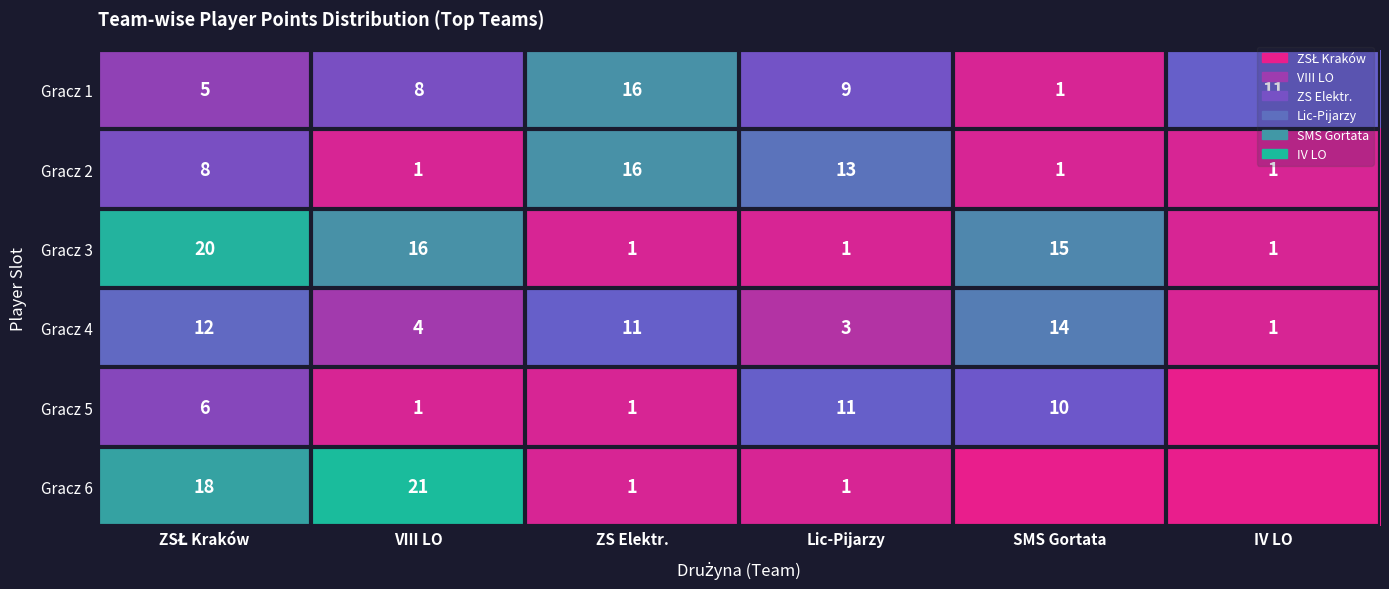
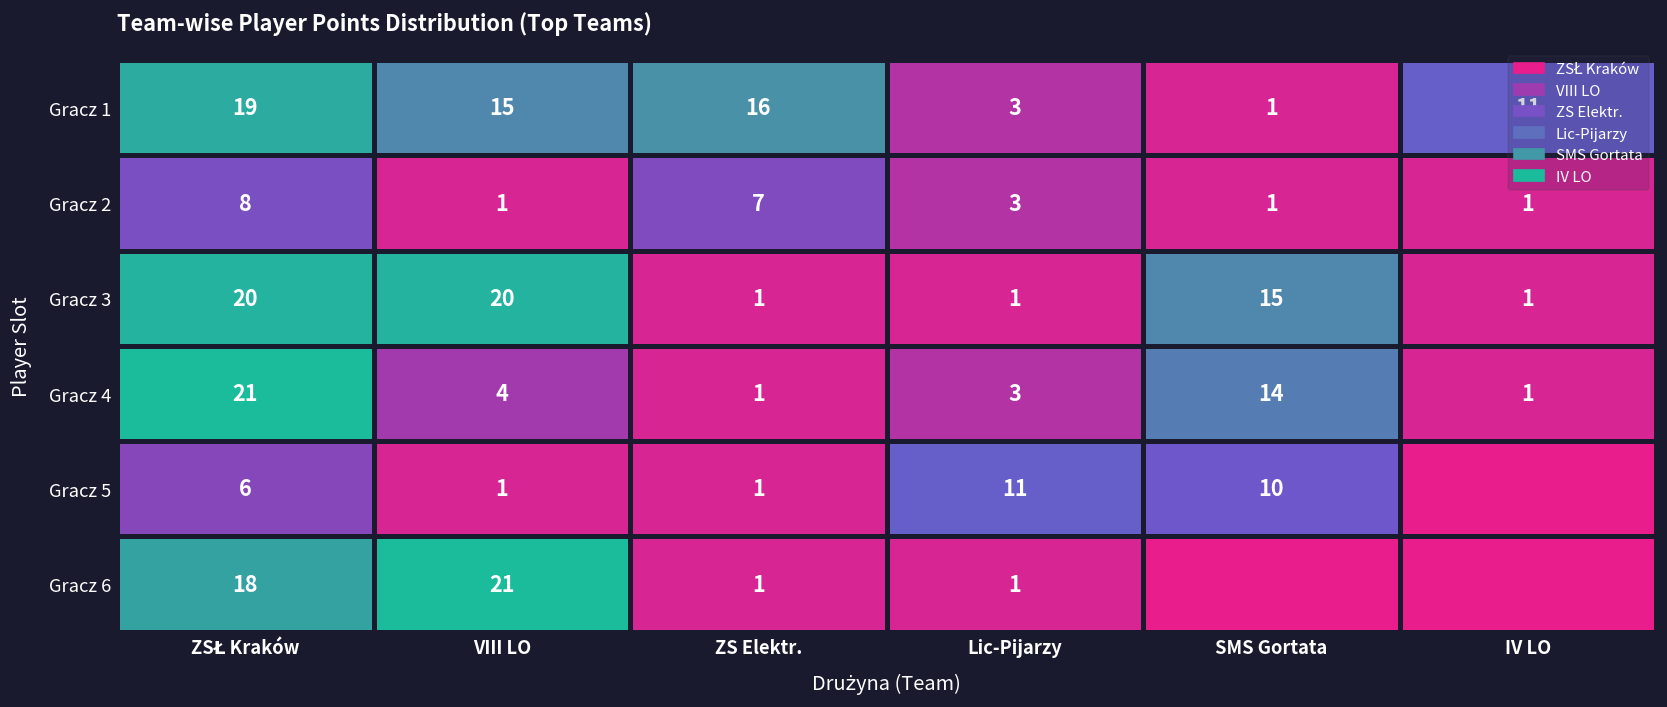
  {
    "Gracz 1": {
-     "ZSŁ Kraków": 5,
-     "VIII LO": 8,
+     "ZSŁ Kraków": 19,
+     "VIII LO": 15,
      "ZS Elektr.": 16,
-     "Lic-Pijarzy": 9,
+     "Lic-Pijarzy": 3,
      "SMS Gortata": 1
    },
    "Gracz 2": {
      "ZSŁ Kraków": 8,
      "VIII LO": 1,
-     "ZS Elektr.": 16,
-     "Lic-Pijarzy": 13,
+     "ZS Elektr.": 7,
+     "Lic-Pijarzy": 3,
      "SMS Gortata": 1
    },
    "Gracz 3": {
      "ZSŁ Kraków": 20,
-     "VIII LO": 16,
+     "VIII LO": 20,
      "ZS Elektr.": 1,
      "Lic-Pijarzy": 1,
      "SMS Gortata": 15,
      "IV LO": 1
    },
    "Gracz 4": {
-     "ZSŁ Kraków": 12,
+     "ZSŁ Kraków": 21,
      "VIII LO": 4,
-     "ZS Elektr.": 11,
+     "ZS Elektr.": 1,
      "Lic-Pijarzy": 3,
      "SMS Gortata": 14,
      "IV LO": 1
    },
    "Gracz 5": {
      "ZSŁ Kraków": 6,
      "VIII LO": 1,
      "ZS Elektr.": 1,
      "Lic-Pijarzy": 11,
      "SMS Gortata": 10
    },
    "Gracz 6": {
      "ZSŁ Kraków": 18,
      "VIII LO": 21,
      "ZS Elektr.": 1,
      "Lic-Pijarzy": 1
    }
  }
